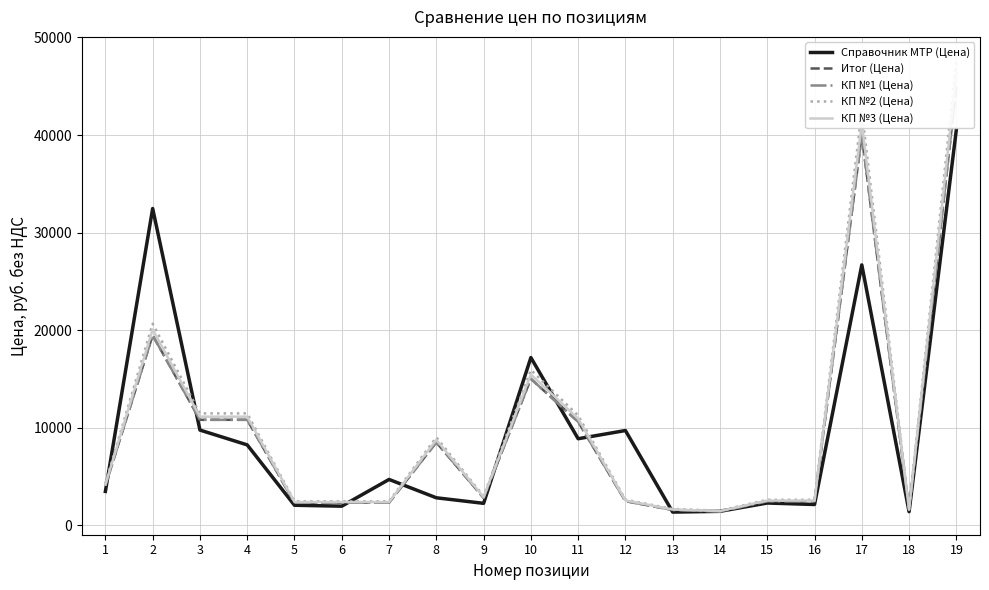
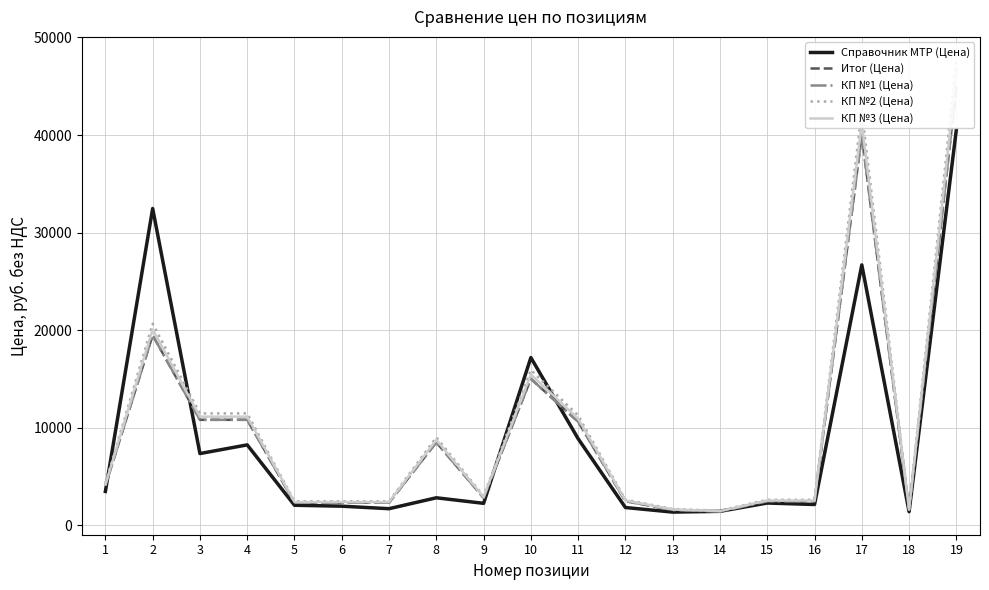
  {
    "Справочник МТР (Цена)": {
      "1": 3000,
      "2": 32000,
-     "3": 10000,
+     "3": 7000,
      "4": 8000,
      "6": 2000,
-     "7": 5000,
+     "7": 2000,
      "8": 3000,
      "9": 2000,
      "10": 17000,
      "11": 9000,
-     "12": 10000,
+     "12": 2000,
      "16": 2000,
      "17": 27000,
      "19": 41000
    }
  }
